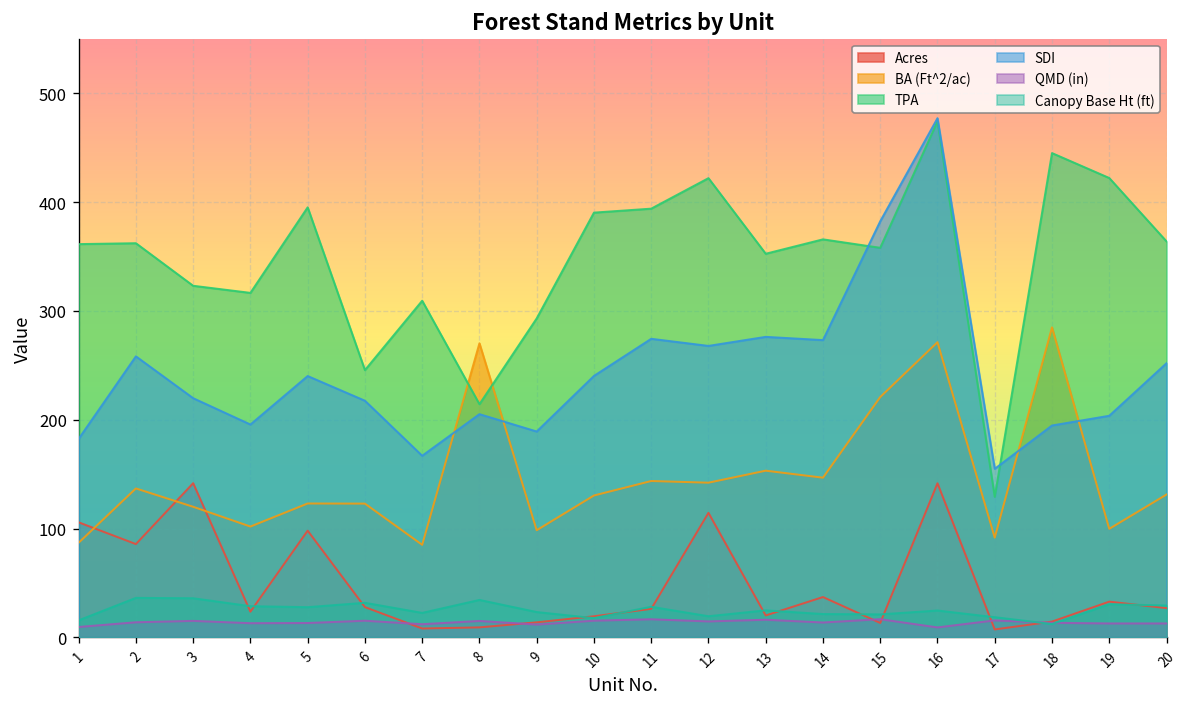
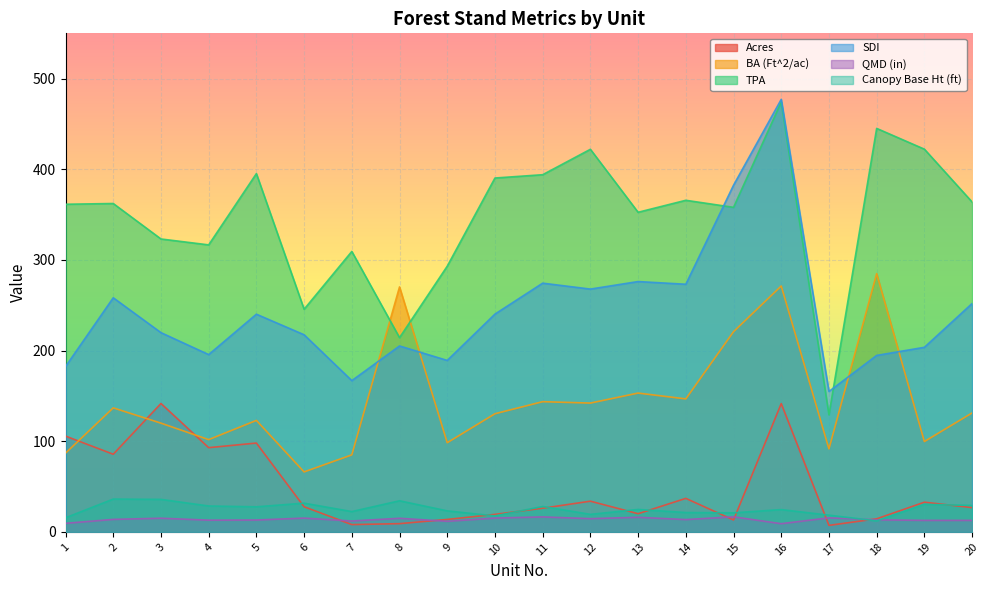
  {
    "Acres": {
      "1": 110,
      "2": 90,
      "3": 140,
-     "4": 20,
+     "4": 90,
      "5": 100,
      "6": 30,
      "7": 10,
      "8": 10,
-     "12": 110,
+     "12": 30,
      "13": 20,
      "14": 40,
      "15": 10,
      "16": 140,
      "17": 10
    },
    "BA (Ft^2/ac)": {
      "1": 90,
      "2": 140,
      "3": 120,
      "4": 100,
      "5": 120,
-     "6": 120,
+     "6": 70,
      "7": 90,
      "8": 270,
      "9": 100,
      "10": 130,
      "11": 140,
      "12": 140,
      "13": 150,
      "14": 150,
      "15": 220,
      "16": 270,
      "17": 90,
      "18": 280,
      "19": 100,
      "20": 130
    },
    "QMD (in)": {
      "1": 10,
      "2": 10,
      "3": 20,
      "4": 10,
      "5": 10,
      "6": 20,
      "7": 10,
      "8": 20,
      "11": 20,
      "12": 10,
      "13": 20,
      "14": 10,
      "15": 20,
      "16": 10,
      "17": 20,
      "19": 10,
      "20": 10
    }
  }
